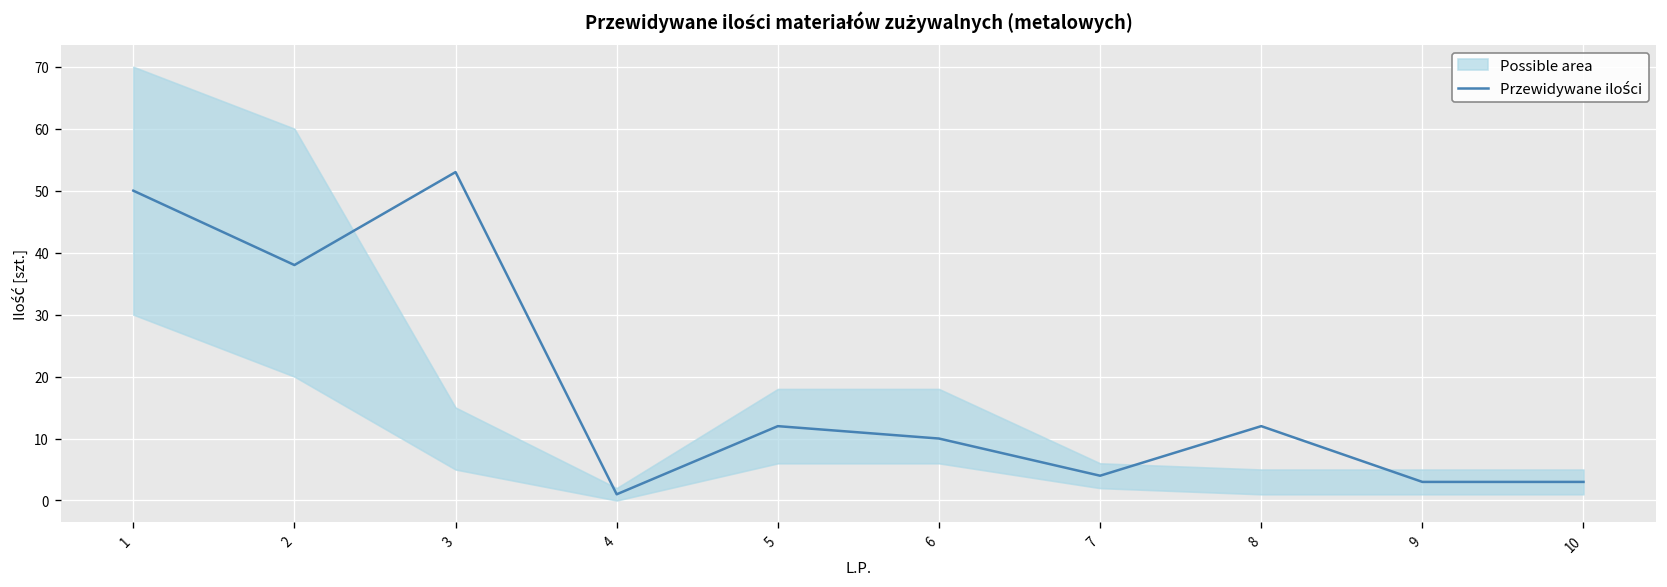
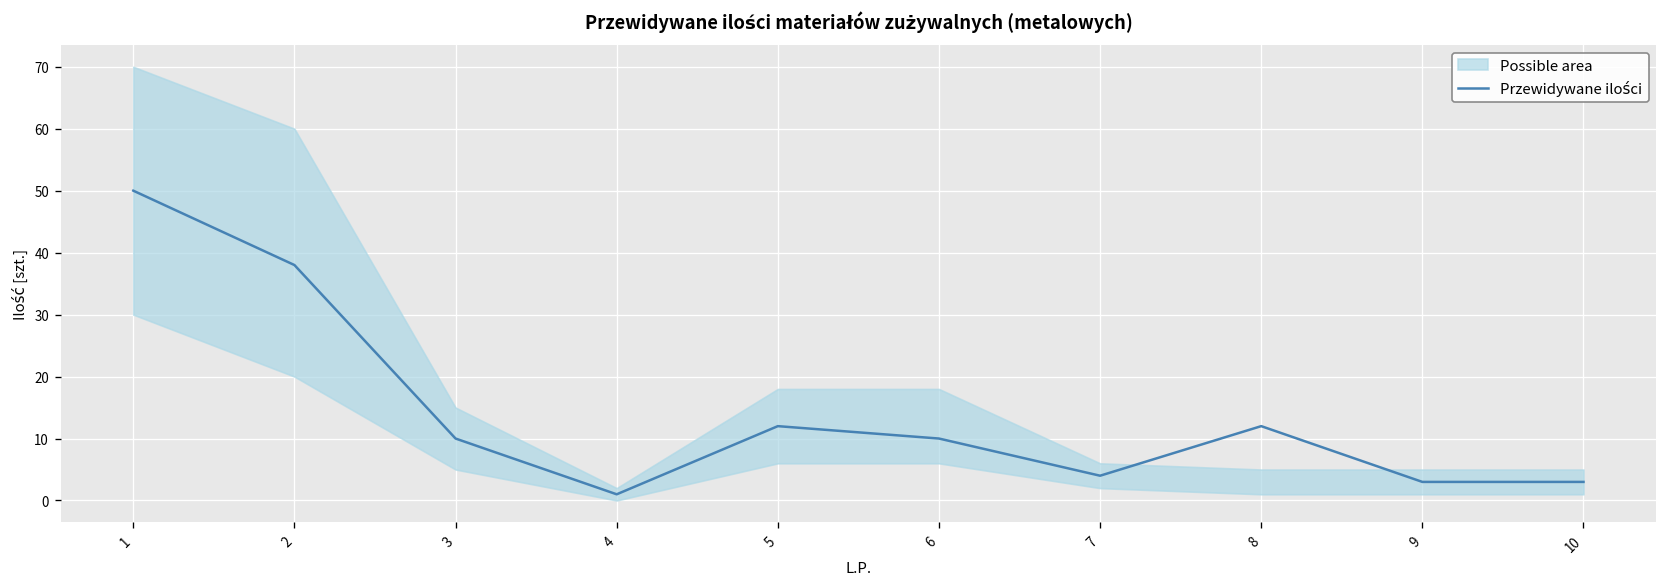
  {
    "Przewidywane ilości": {
      "1": 50,
      "2": 38,
-     "3": 53,
+     "3": 10,
      "4": 1,
      "5": 12,
      "6": 10,
      "7": 4,
      "8": 12,
      "9": 3,
      "10": 3
    }
  }
